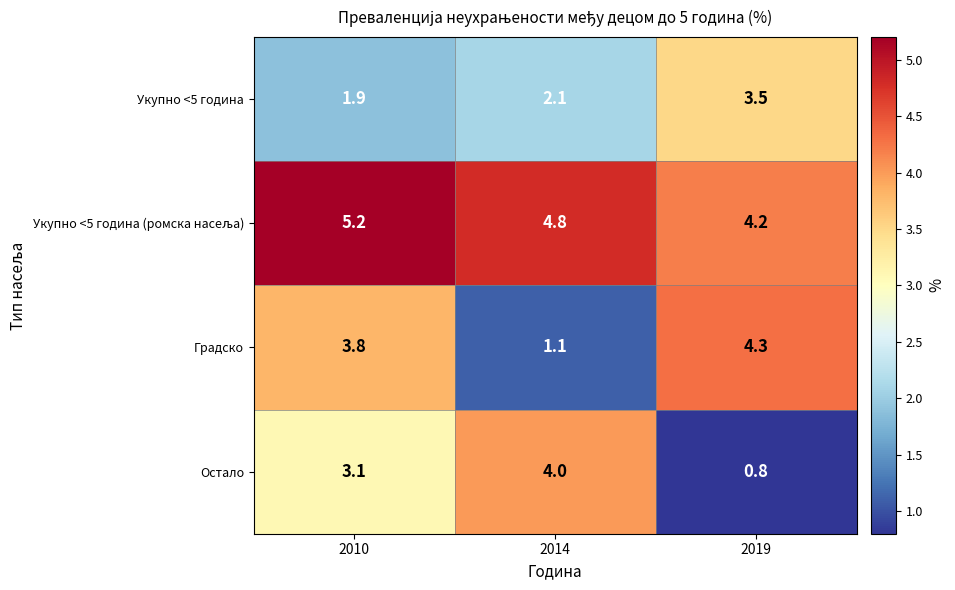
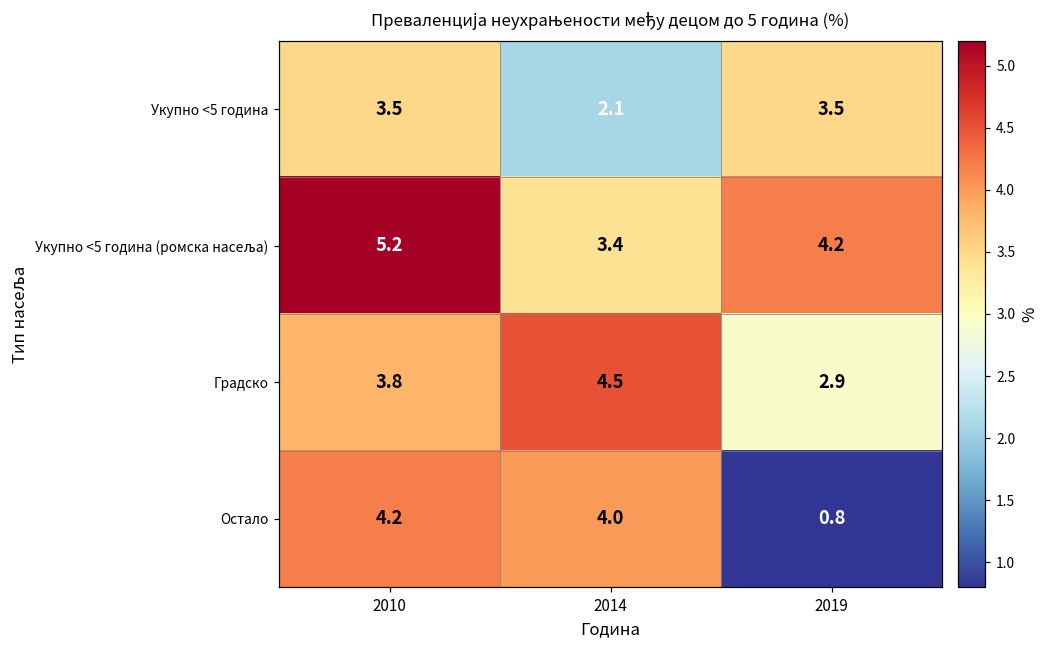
  {
    "Укупно <5 година": {
-     "2010": 1.9,
+     "2010": 3.5,
      "2014": 2.1,
      "2019": 3.5
    },
    "Укупно <5 година (ромска насеља)": {
      "2010": 5.2,
-     "2014": 4.8,
+     "2014": 3.4,
      "2019": 4.2
    },
    "Градско": {
      "2010": 3.8,
-     "2014": 1.1,
-     "2019": 4.3
+     "2014": 4.5,
+     "2019": 2.9
    },
    "Остало": {
-     "2010": 3.1,
+     "2010": 4.2,
      "2014": 4.0,
      "2019": 0.8
    }
  }
